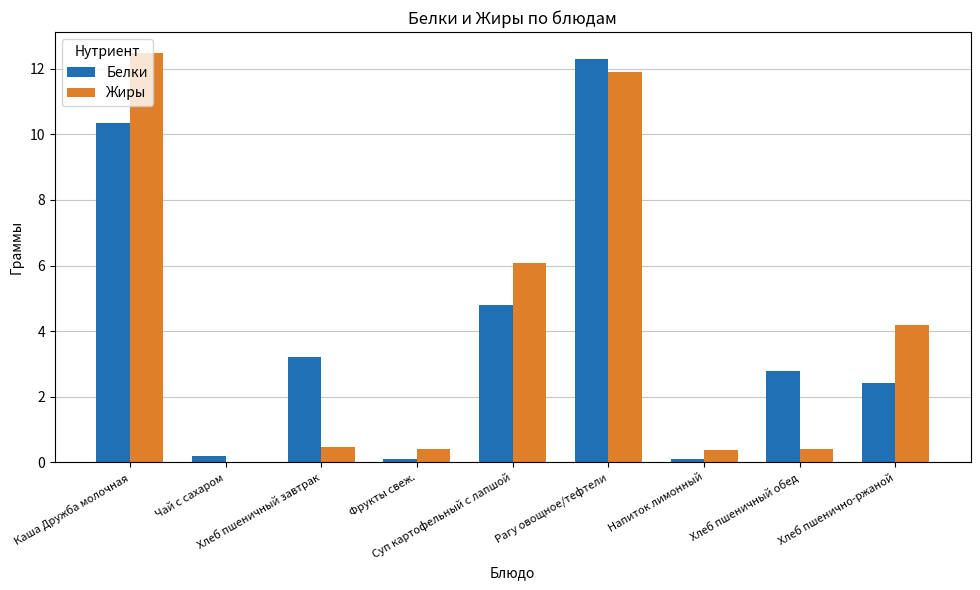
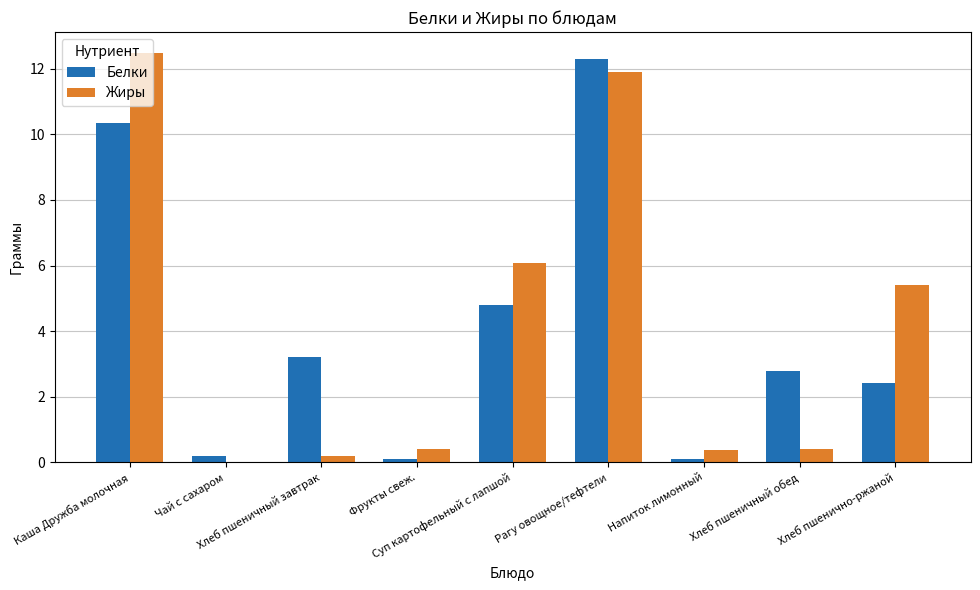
  {
    "Белки": {
      "Каша Дружба молочная": 10.3,
      "Чай с сахаром": 0.2,
      "Хлеб пшеничный завтрак": 3.2,
      "Фрукты свеж.": 0.1,
      "Суп картофельный с лапшой": 4.8,
      "Рагу овощное/тефтели": 12.3,
      "Напиток лимонный": 0.1,
      "Хлеб пшеничный обед": 2.8,
      "Хлеб пшенично-ржаной": 2.4
    },
    "Жиры": {
      "Чай с сахаром": 0.0,
-     "Хлеб пшеничный завтрак": 0.5,
+     "Хлеб пшеничный завтрак": 0.2,
      "Фрукты свеж.": 0.4,
      "Суп картофельный с лапшой": 6.1,
      "Рагу овощное/тефтели": 11.9,
      "Напиток лимонный": 0.4,
      "Хлеб пшеничный обед": 0.4,
-     "Хлеб пшенично-ржаной": 4.2
+     "Хлеб пшенично-ржаной": 5.4
    }
  }
